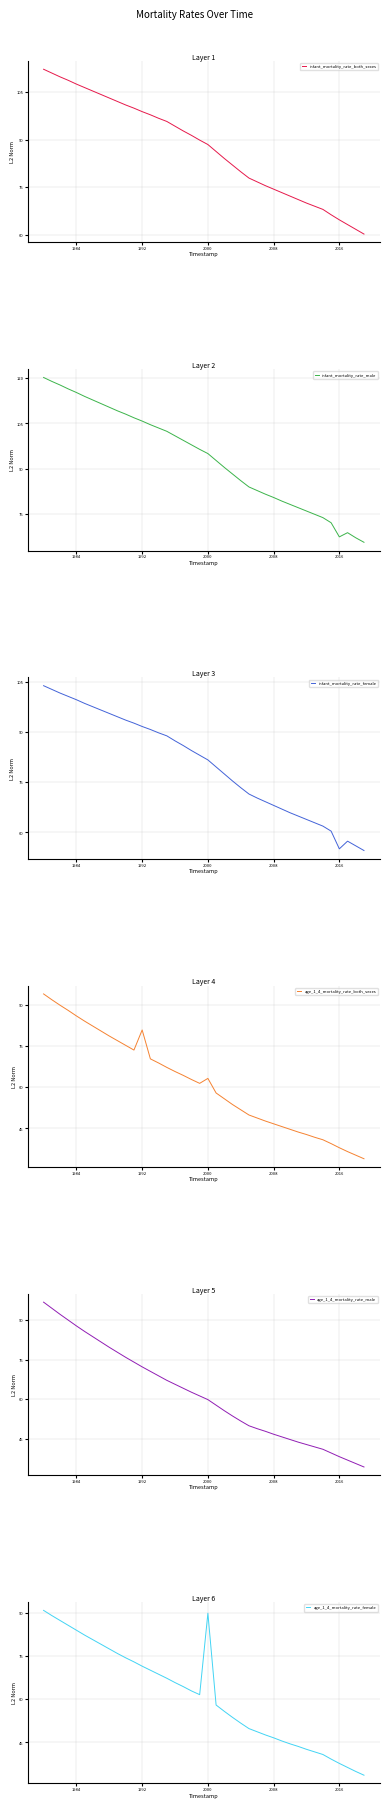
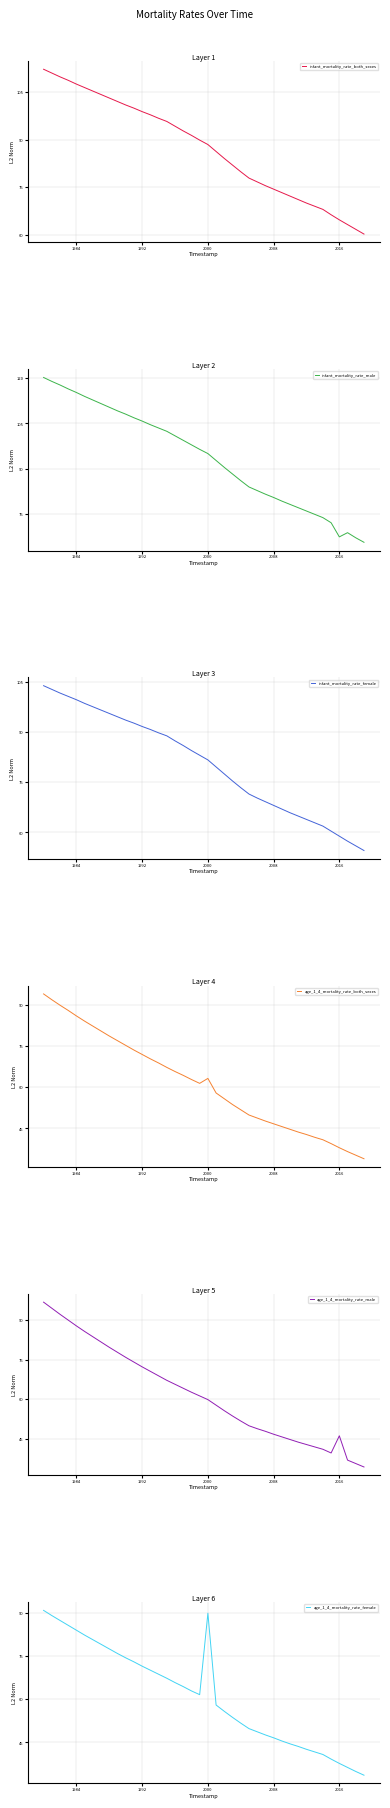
  {
    "Layer 1": {
      "1984": 108,
      "1992": 99,
      "2000": 89,
      "2008": 74,
      "2016": 65
    },
    "Layer 2": {
      "1984": 115,
      "1992": 106,
      "2000": 95,
      "2008": 80,
      "2016": 67
    },
    "Layer 3": {
      "1984": 100,
      "1992": 92,
      "2000": 82,
      "2008": 68,
-     "2016": 55
+     "2016": 59
    },
    "Layer 4": {
      "1984": 86,
-     "1992": 81,
+     "1992": 72,
      "2000": 63,
      "2008": 47,
      "2016": 38
    },
    "Layer 5": {
      "1984": 88,
      "1992": 72,
      "2000": 60,
      "2008": 47,
-     "2016": 38
+     "2016": 46
    },
    "Layer 6": {
      "1984": 84,
      "1992": 72,
      "2000": 90,
      "2008": 47,
      "2016": 38
    }
  }
